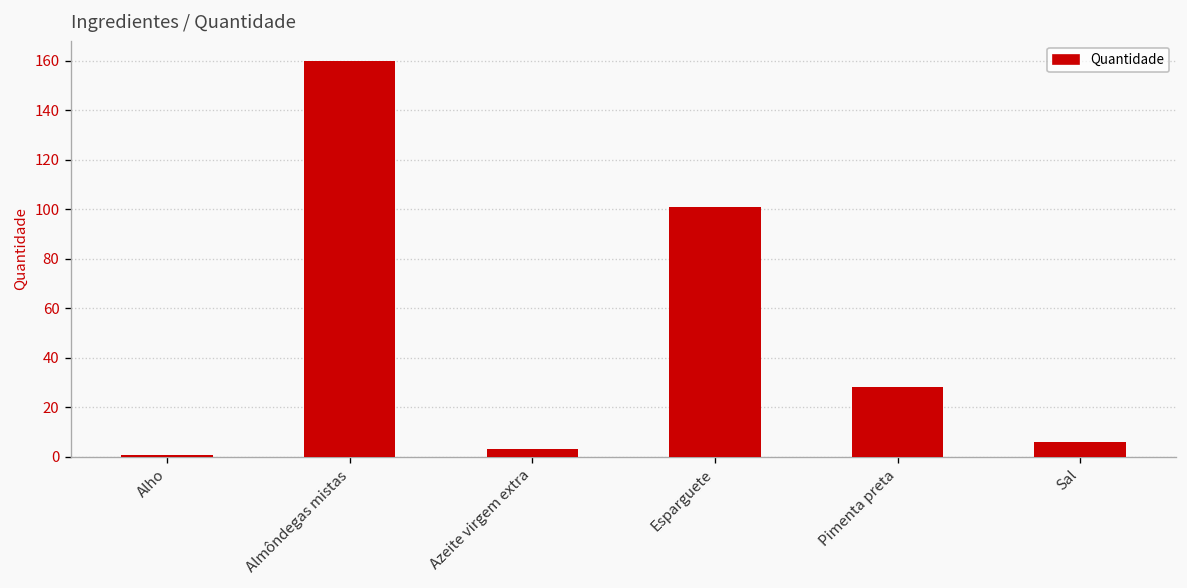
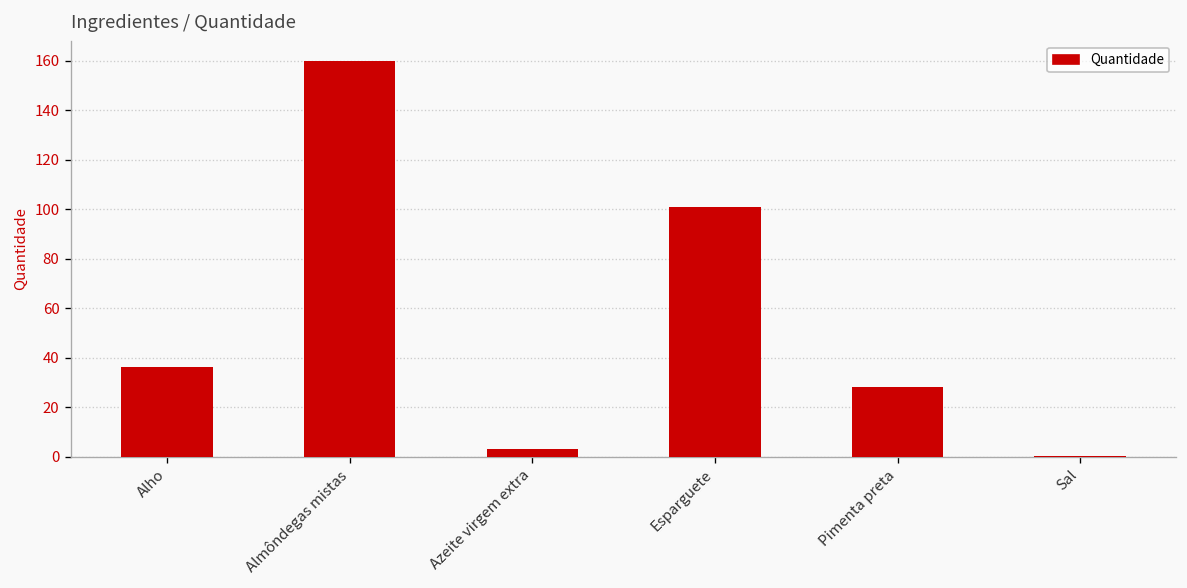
  {
-   "Alho": 1,
+   "Alho": 36,
    "Almôndegas mistas": 160,
    "Azeite virgem extra": 3,
    "Esparguete": 101,
    "Pimenta preta": 28,
-   "Sal": 6
+   "Sal": 0
  }
